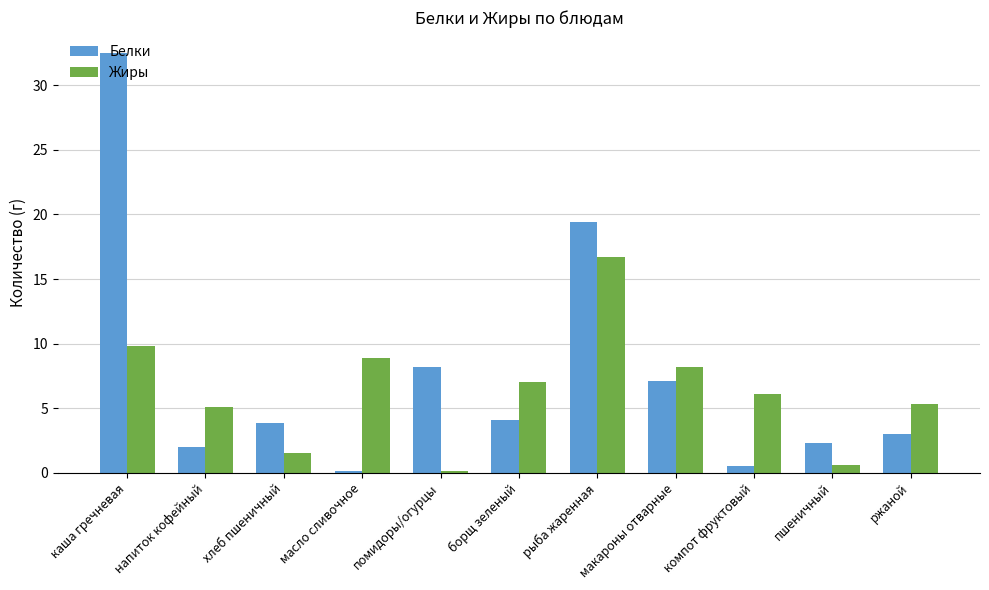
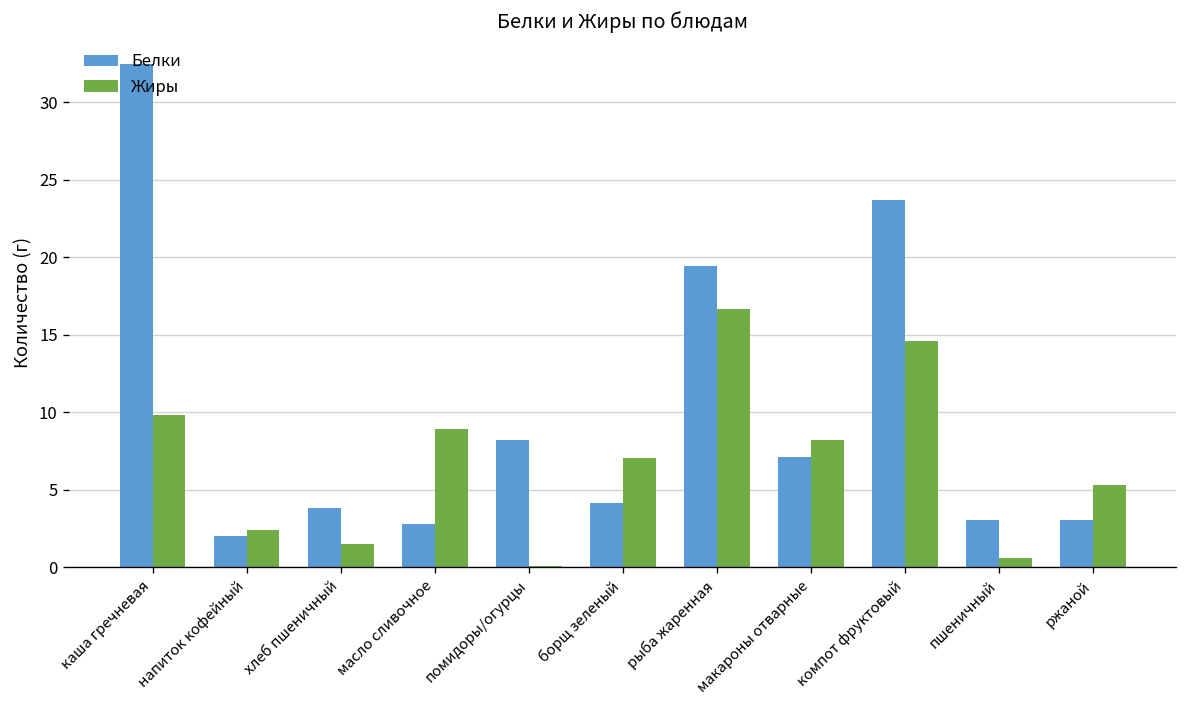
  {
    "Белки": {
      "каша гречневая": 32.5,
      "напиток кофейный": 2.0,
      "хлеб пшеничный": 3.9,
-     "масло сливочное": 0.1,
+     "масло сливочное": 2.8,
      "помидоры/огурцы": 8.2,
      "борщ зеленый": 4.1,
      "рыба жаренная": 19.4,
      "макароны отварные": 7.1,
-     "компот фруктовый": 0.6,
-     "пшеничный": 2.3,
+     "компот фруктовый": 23.7,
+     "пшеничный": 3.0,
      "ржаной": 3.0
    },
    "Жиры": {
      "каша гречневая": 9.8,
-     "напиток кофейный": 5.1,
+     "напиток кофейный": 2.4,
      "хлеб пшеничный": 1.5,
      "масло сливочное": 8.9,
      "борщ зеленый": 7.1,
      "рыба жаренная": 16.7,
      "макароны отварные": 8.2,
-     "компот фруктовый": 6.1,
+     "компот фруктовый": 14.6,
      "пшеничный": 0.6,
      "ржаной": 5.3
    }
  }
